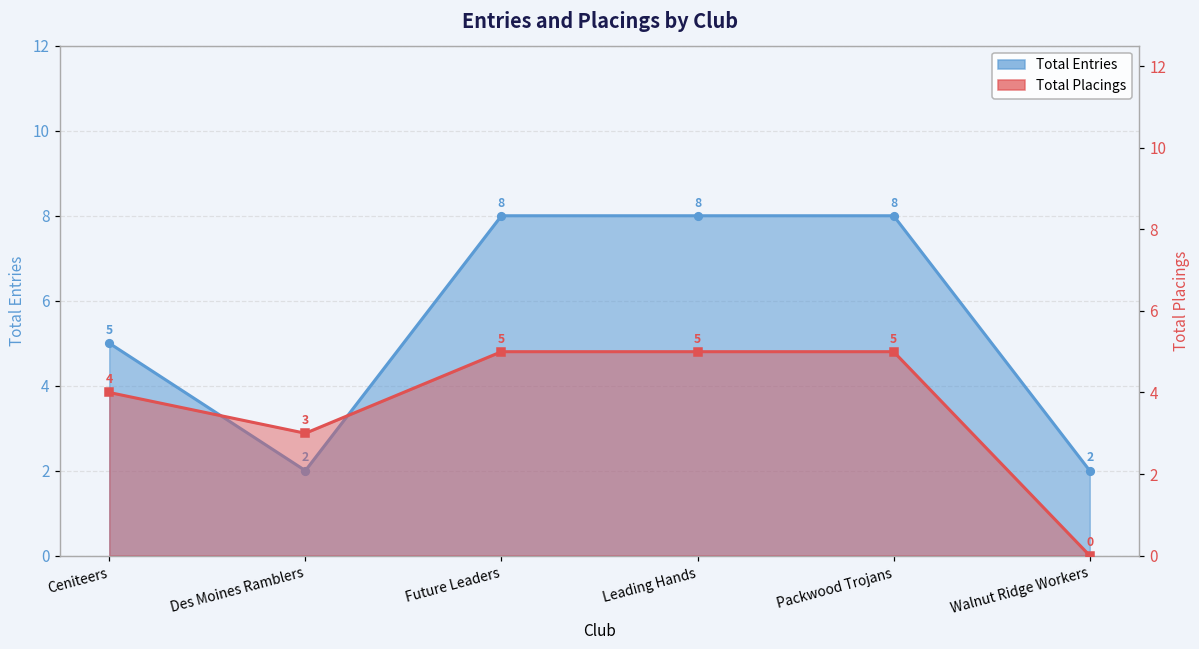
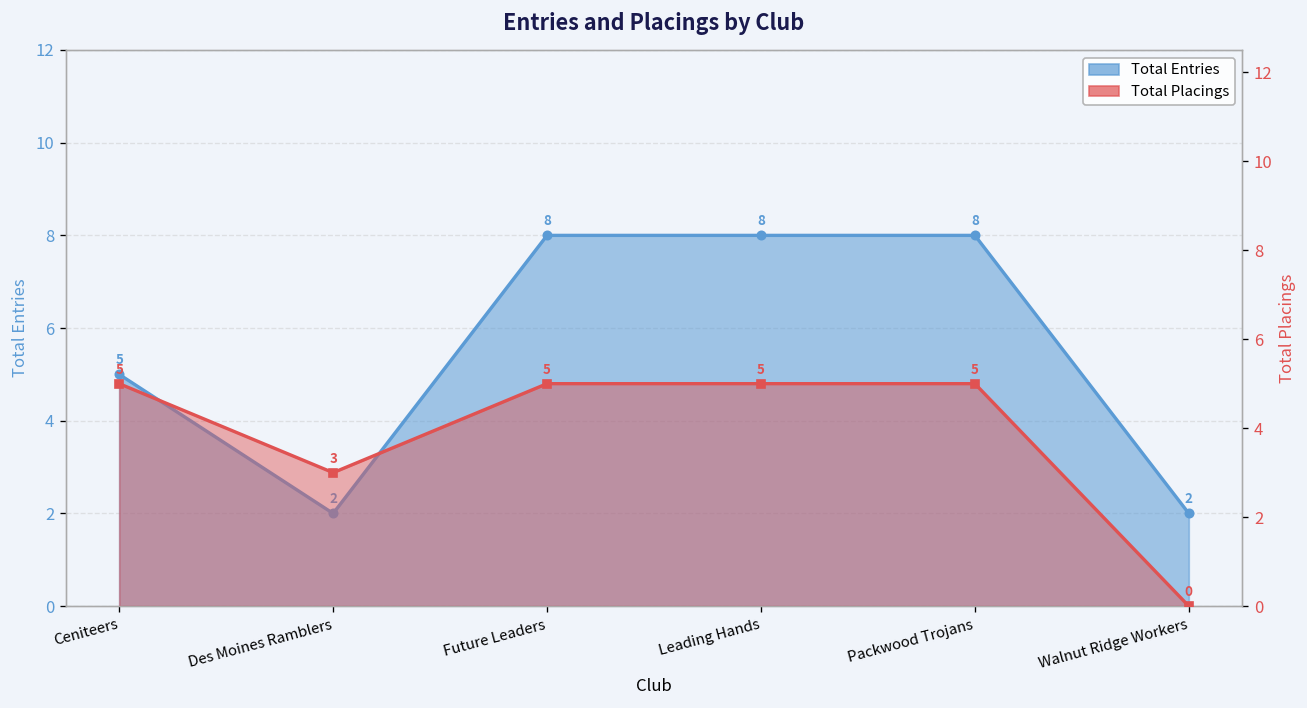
  {
    "Total Entries": {
      "Des Moines Ramblers": 2,
      "Future Leaders": 8,
      "Leading Hands": 8,
      "Packwood Trojans": 8,
      "Walnut Ridge Workers": 2
    },
    "Total Placings": {
-     "Ceniteers": 4,
+     "Ceniteers": 5,
      "Des Moines Ramblers": 3,
      "Future Leaders": 5,
      "Leading Hands": 5,
      "Packwood Trojans": 5,
      "Walnut Ridge Workers": 0
    }
  }
